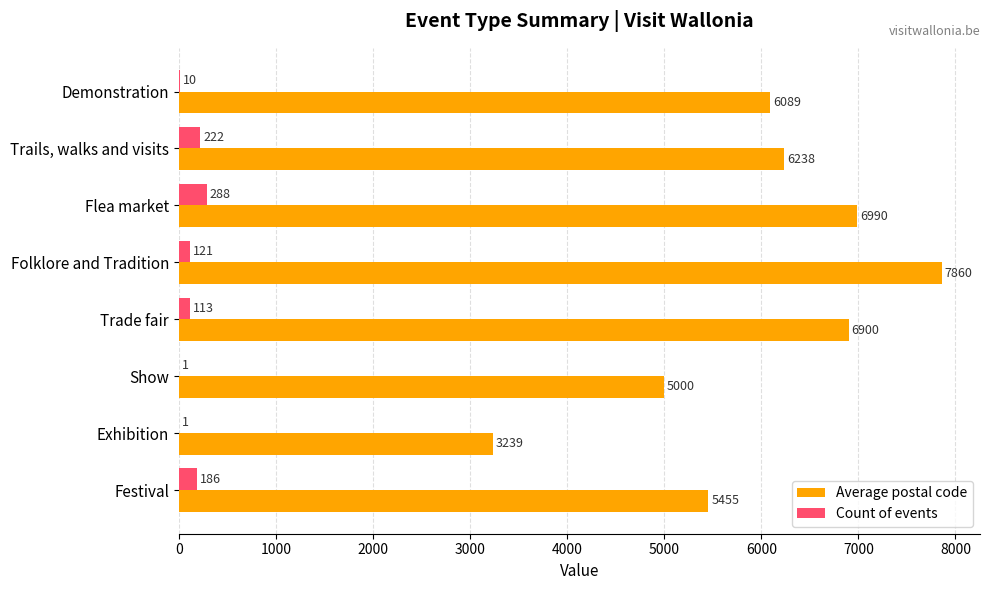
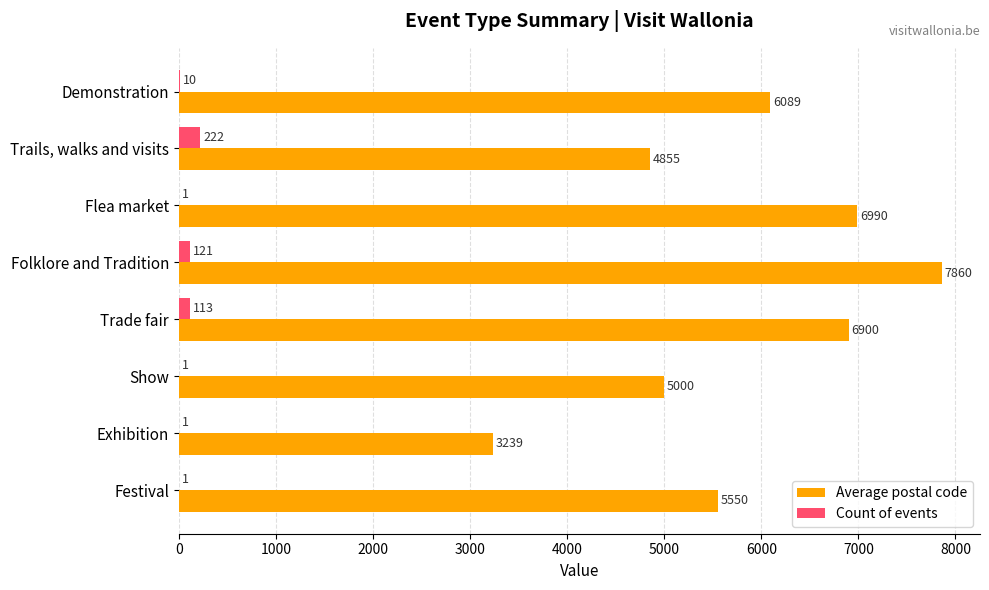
  {
    "Average postal code": {
      "Demonstration": 6089,
-     "Trails, walks and visits": 6238,
+     "Trails, walks and visits": 4855,
      "Flea market": 6990,
      "Folklore and Tradition": 7860,
      "Trade fair": 6900,
      "Show": 5000,
      "Exhibition": 3239,
-     "Festival": 5455
+     "Festival": 5550
    },
    "Count of events": {
      "Demonstration": 10,
      "Trails, walks and visits": 222,
-     "Flea market": 288,
+     "Flea market": 1,
      "Folklore and Tradition": 121,
      "Trade fair": 113,
      "Show": 1,
      "Exhibition": 1,
-     "Festival": 186
+     "Festival": 1
    }
  }
